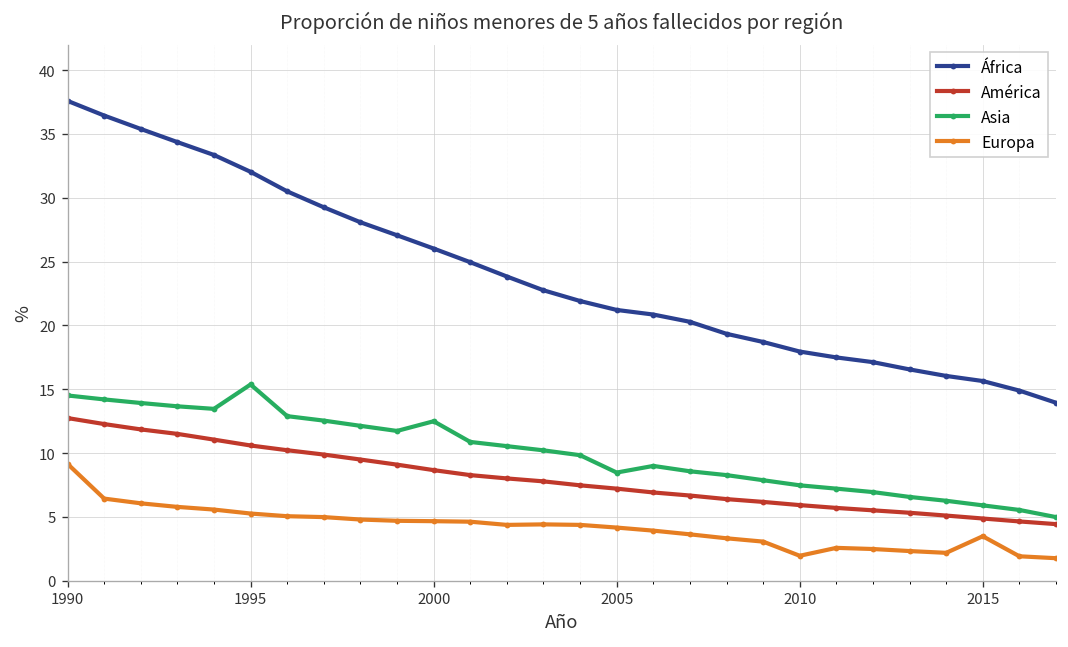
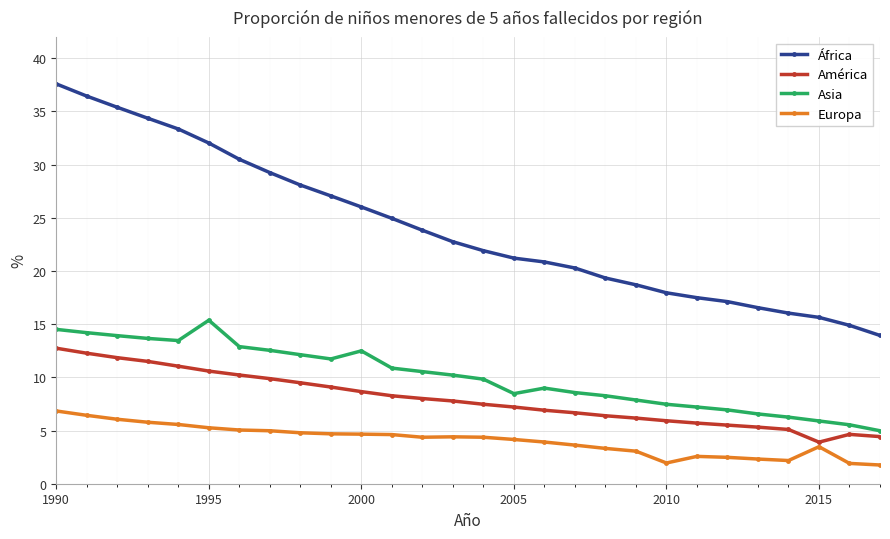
  {
    "África": {
      "1990": 37.6,
      "1995": 32.0,
      "2000": 26.0,
      "2005": 21.2,
      "2010": 18.0,
      "2015": 15.6
    },
    "América": {
      "1990": 12.7,
      "1995": 10.6,
      "2000": 8.7,
      "2005": 7.2,
      "2010": 5.9,
-     "2015": 4.9
+     "2015": 3.9
    },
    "Asia": {
      "1990": 14.5,
      "1995": 15.4,
      "2000": 12.5,
      "2005": 8.5,
      "2010": 7.5,
      "2015": 5.9
    },
    "Europa": {
-     "1990": 9.2,
+     "1990": 6.8,
      "1995": 5.3,
      "2000": 4.7,
      "2005": 4.2,
      "2010": 2.0,
      "2015": 3.5
    }
  }
